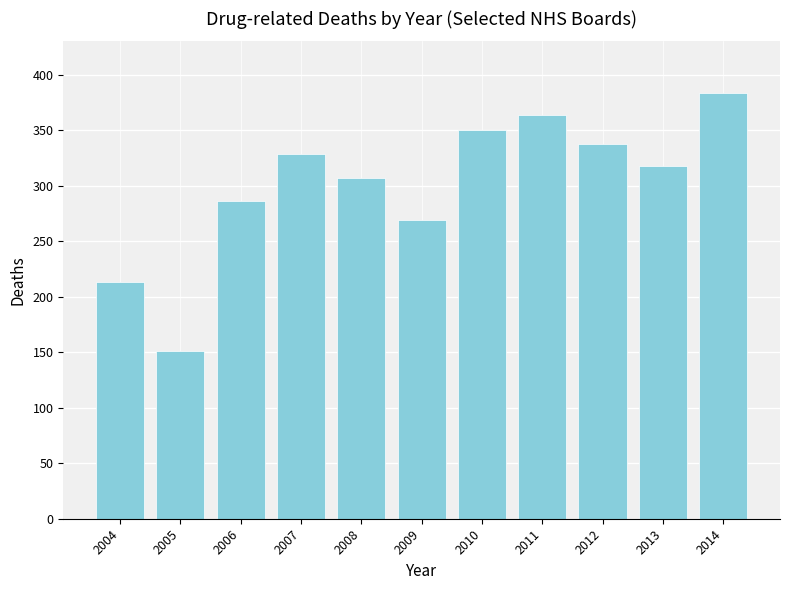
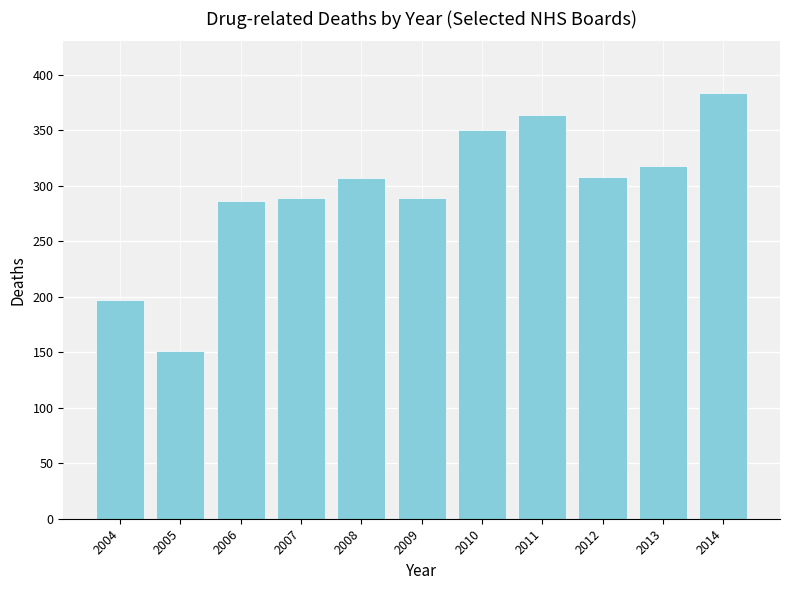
  {
-   "2004": 213,
+   "2004": 197,
    "2005": 151,
    "2006": 286,
-   "2007": 329,
+   "2007": 289,
    "2008": 307,
-   "2009": 269,
+   "2009": 289,
    "2010": 350,
    "2011": 364,
-   "2012": 338,
+   "2012": 308,
    "2013": 318,
    "2014": 384
  }
